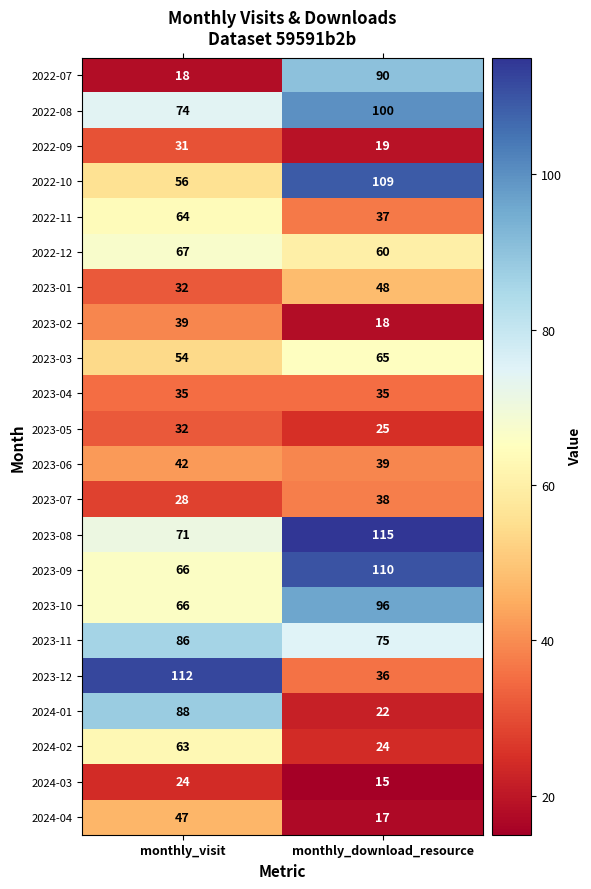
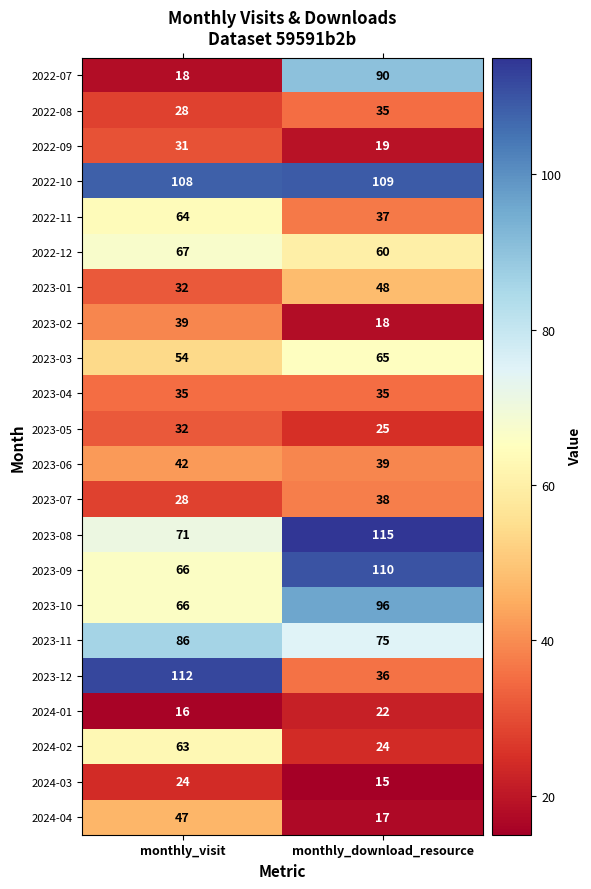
  {
    "2022-07": {
      "monthly_visit": 18,
      "monthly_download_resource": 90
    },
    "2022-08": {
-     "monthly_visit": 74,
-     "monthly_download_resource": 100
+     "monthly_visit": 28,
+     "monthly_download_resource": 35
    },
    "2022-09": {
      "monthly_visit": 31,
      "monthly_download_resource": 19
    },
    "2022-10": {
-     "monthly_visit": 56,
+     "monthly_visit": 108,
      "monthly_download_resource": 109
    },
    "2022-11": {
      "monthly_visit": 64,
      "monthly_download_resource": 37
    },
    "2022-12": {
      "monthly_visit": 67,
      "monthly_download_resource": 60
    },
    "2023-01": {
      "monthly_visit": 32,
      "monthly_download_resource": 48
    },
    "2023-02": {
      "monthly_visit": 39,
      "monthly_download_resource": 18
    },
    "2023-03": {
      "monthly_visit": 54,
      "monthly_download_resource": 65
    },
    "2023-04": {
      "monthly_visit": 35,
      "monthly_download_resource": 35
    },
    "2023-05": {
      "monthly_visit": 32,
      "monthly_download_resource": 25
    },
    "2023-06": {
      "monthly_visit": 42,
      "monthly_download_resource": 39
    },
    "2023-07": {
      "monthly_visit": 28,
      "monthly_download_resource": 38
    },
    "2023-08": {
      "monthly_visit": 71,
      "monthly_download_resource": 115
    },
    "2023-09": {
      "monthly_visit": 66,
      "monthly_download_resource": 110
    },
    "2023-10": {
      "monthly_visit": 66,
      "monthly_download_resource": 96
    },
    "2023-11": {
      "monthly_visit": 86,
      "monthly_download_resource": 75
    },
    "2023-12": {
      "monthly_visit": 112,
      "monthly_download_resource": 36
    },
    "2024-01": {
-     "monthly_visit": 88,
+     "monthly_visit": 16,
      "monthly_download_resource": 22
    },
    "2024-02": {
      "monthly_visit": 63,
      "monthly_download_resource": 24
    },
    "2024-03": {
      "monthly_visit": 24,
      "monthly_download_resource": 15
    },
    "2024-04": {
      "monthly_visit": 47,
      "monthly_download_resource": 17
    }
  }
